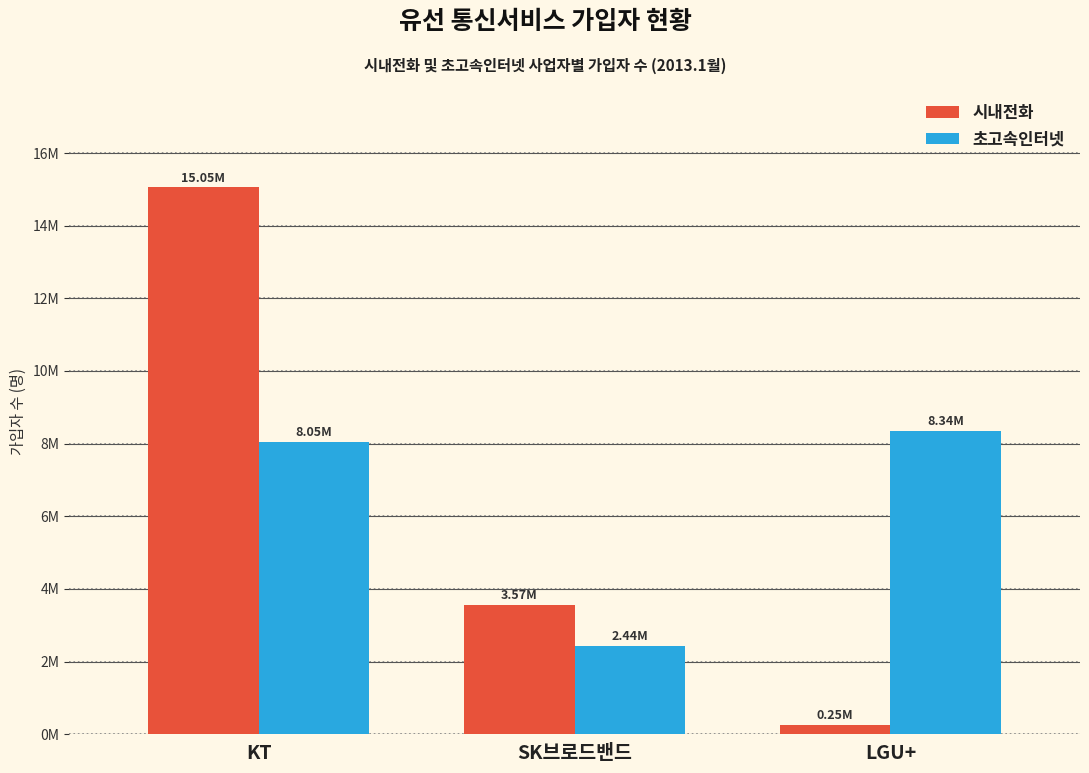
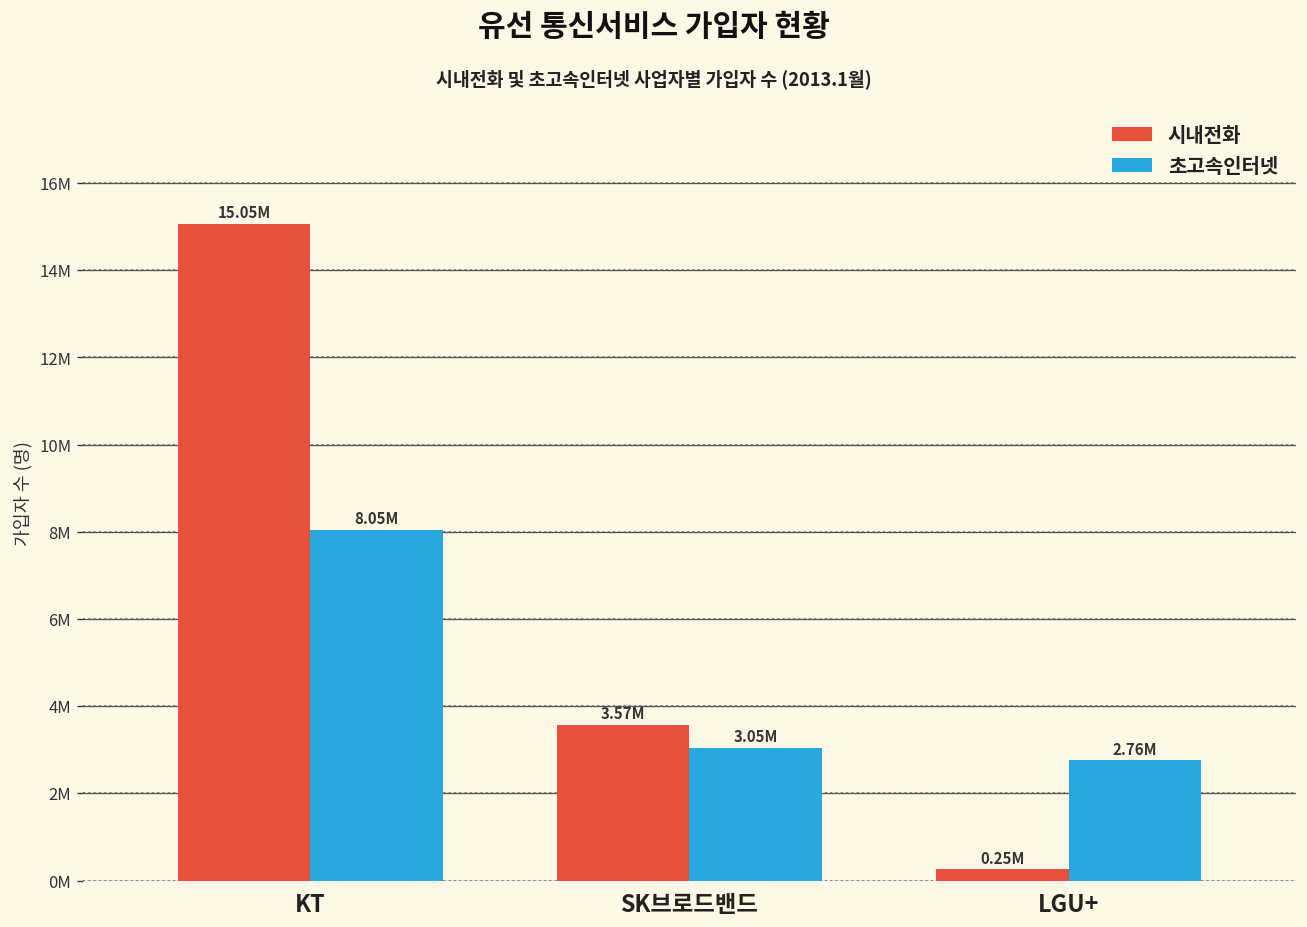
  {
    "시내전화": {
      "KT": "15.05M",
      "SK브로드밴드": "3.57M",
      "LGU+": "0.25M"
    },
    "초고속인터넷": {
      "KT": "8.05M",
-     "SK브로드밴드": "2.44M",
-     "LGU+": "8.34M"
+     "SK브로드밴드": "3.05M",
+     "LGU+": "2.76M"
    }
  }
